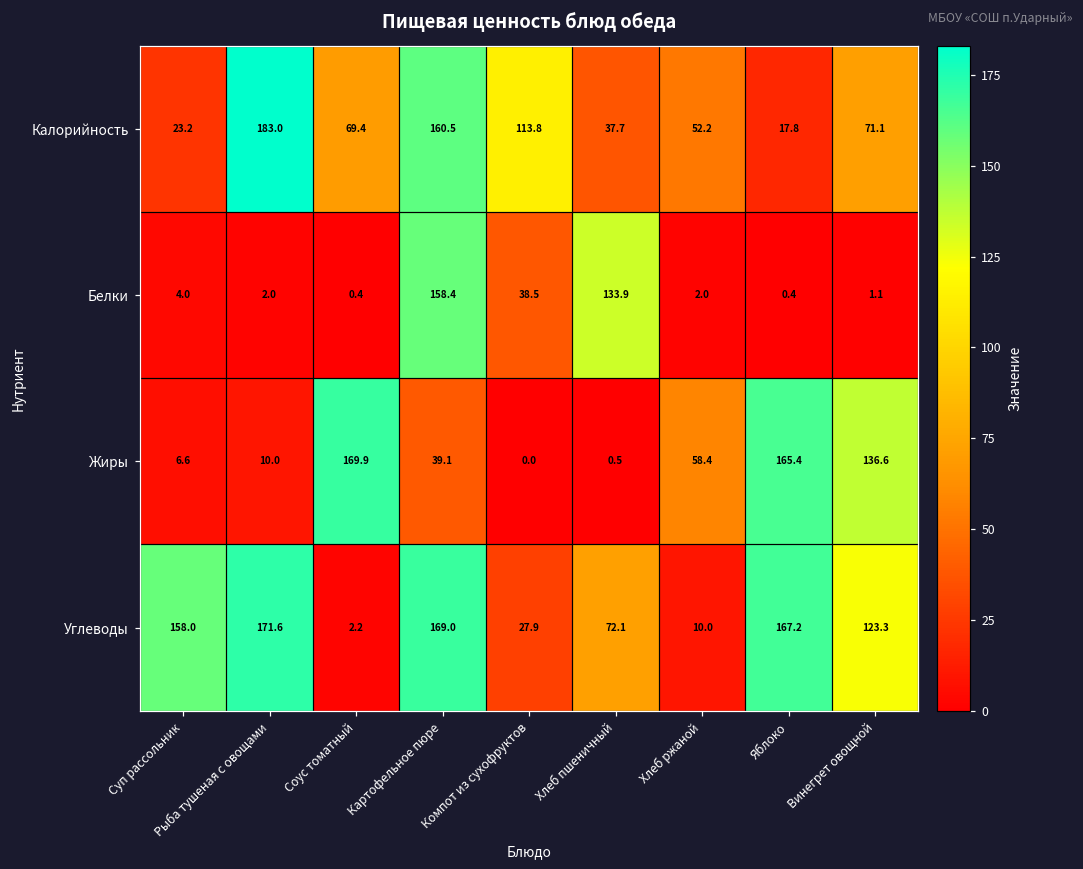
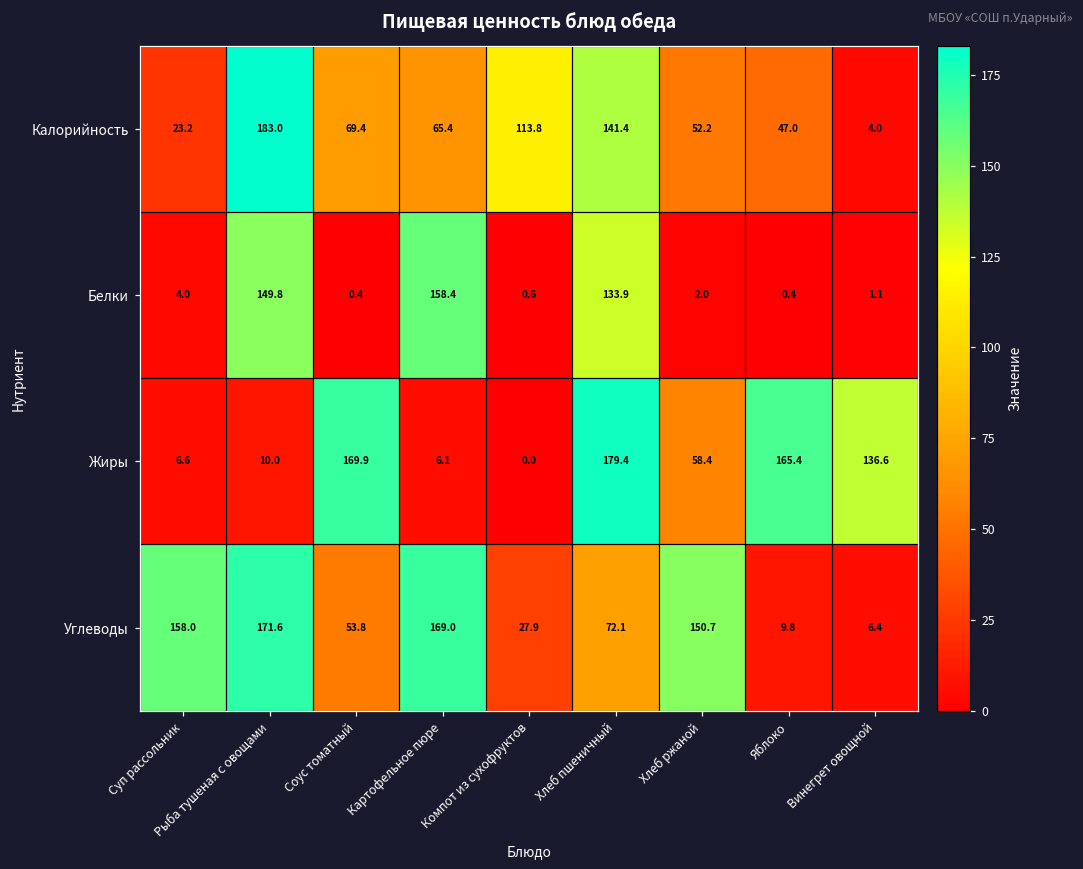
  {
    "Калорийность": {
      "Суп рассольник": 23.2,
      "Рыба тушеная с овощами": 183.0,
      "Соус томатный": 69.4,
-     "Картофельное пюре": 160.5,
+     "Картофельное пюре": 65.4,
      "Компот из сухофруктов": 113.8,
-     "Хлеб пшеничный": 37.7,
+     "Хлеб пшеничный": 141.4,
      "Хлеб ржаной": 52.2,
-     "Яблоко": 17.8,
-     "Винегрет овощной": 71.1
+     "Яблоко": 47.0,
+     "Винегрет овощной": 4.0
    },
    "Белки": {
      "Суп рассольник": 4.0,
-     "Рыба тушеная с овощами": 2.0,
+     "Рыба тушеная с овощами": 149.8,
      "Соус томатный": 0.4,
      "Картофельное пюре": 158.4,
-     "Компот из сухофруктов": 38.5,
+     "Компот из сухофруктов": 0.6,
      "Хлеб пшеничный": 133.9,
      "Хлеб ржаной": 2.0,
      "Яблоко": 0.4,
      "Винегрет овощной": 1.1
    },
    "Жиры": {
      "Суп рассольник": 6.6,
      "Рыба тушеная с овощами": 10.0,
      "Соус томатный": 169.9,
-     "Картофельное пюре": 39.1,
+     "Картофельное пюре": 6.1,
      "Компот из сухофруктов": 0.0,
-     "Хлеб пшеничный": 0.5,
+     "Хлеб пшеничный": 179.4,
      "Хлеб ржаной": 58.4,
      "Яблоко": 165.4,
      "Винегрет овощной": 136.6
    },
    "Углеводы": {
      "Суп рассольник": 158.0,
      "Рыба тушеная с овощами": 171.6,
-     "Соус томатный": 2.2,
+     "Соус томатный": 53.8,
      "Картофельное пюре": 169.0,
      "Компот из сухофруктов": 27.9,
      "Хлеб пшеничный": 72.1,
-     "Хлеб ржаной": 10.0,
-     "Яблоко": 167.2,
-     "Винегрет овощной": 123.3
+     "Хлеб ржаной": 150.7,
+     "Яблоко": 9.8,
+     "Винегрет овощной": 6.4
    }
  }
